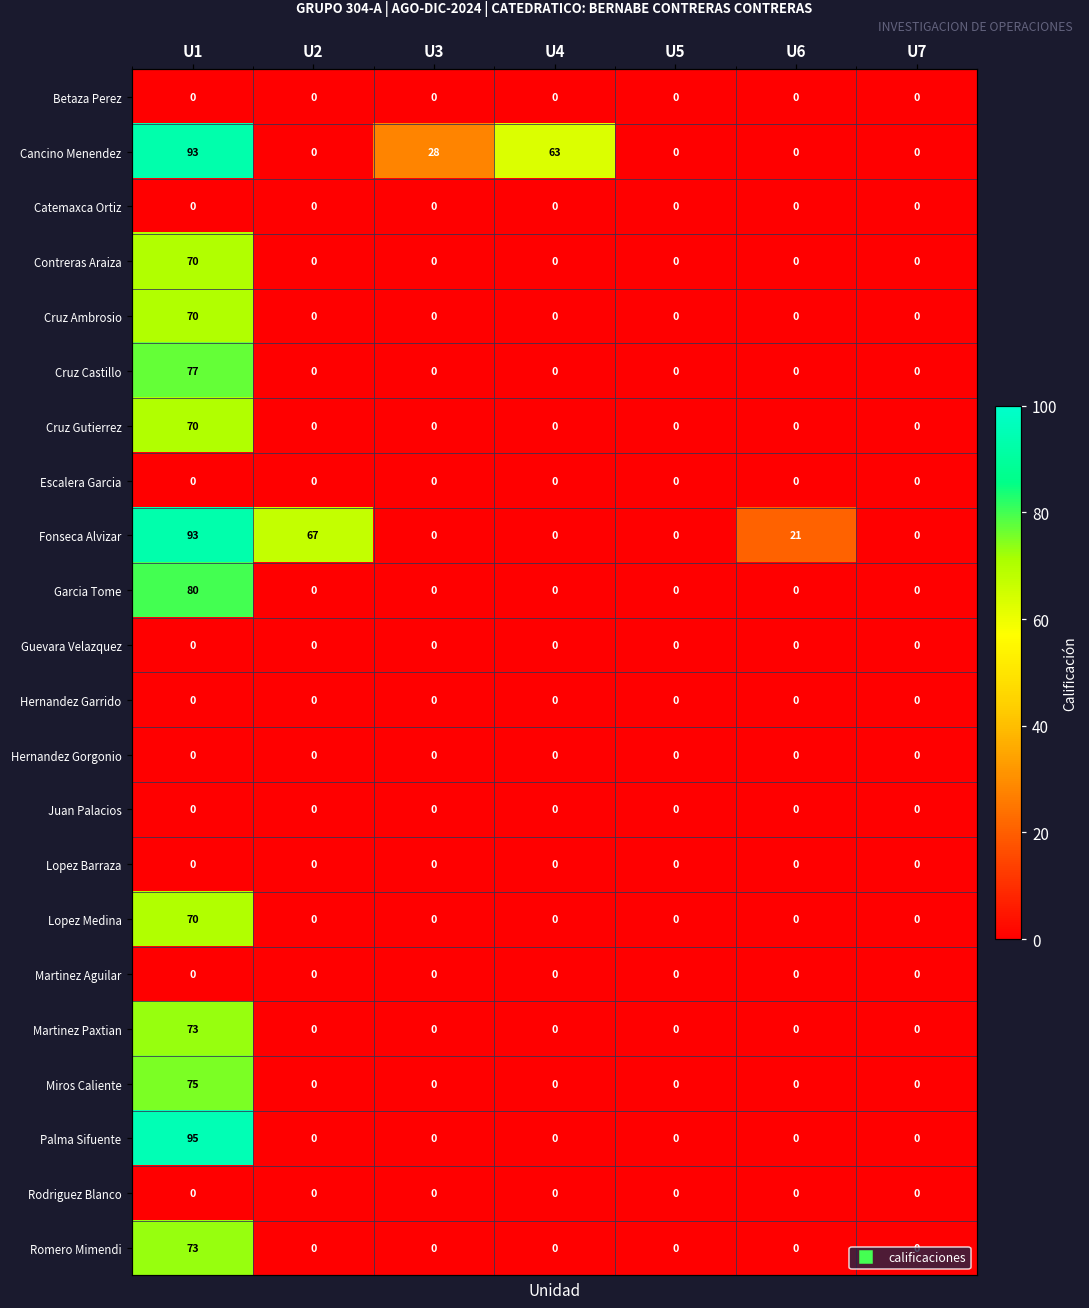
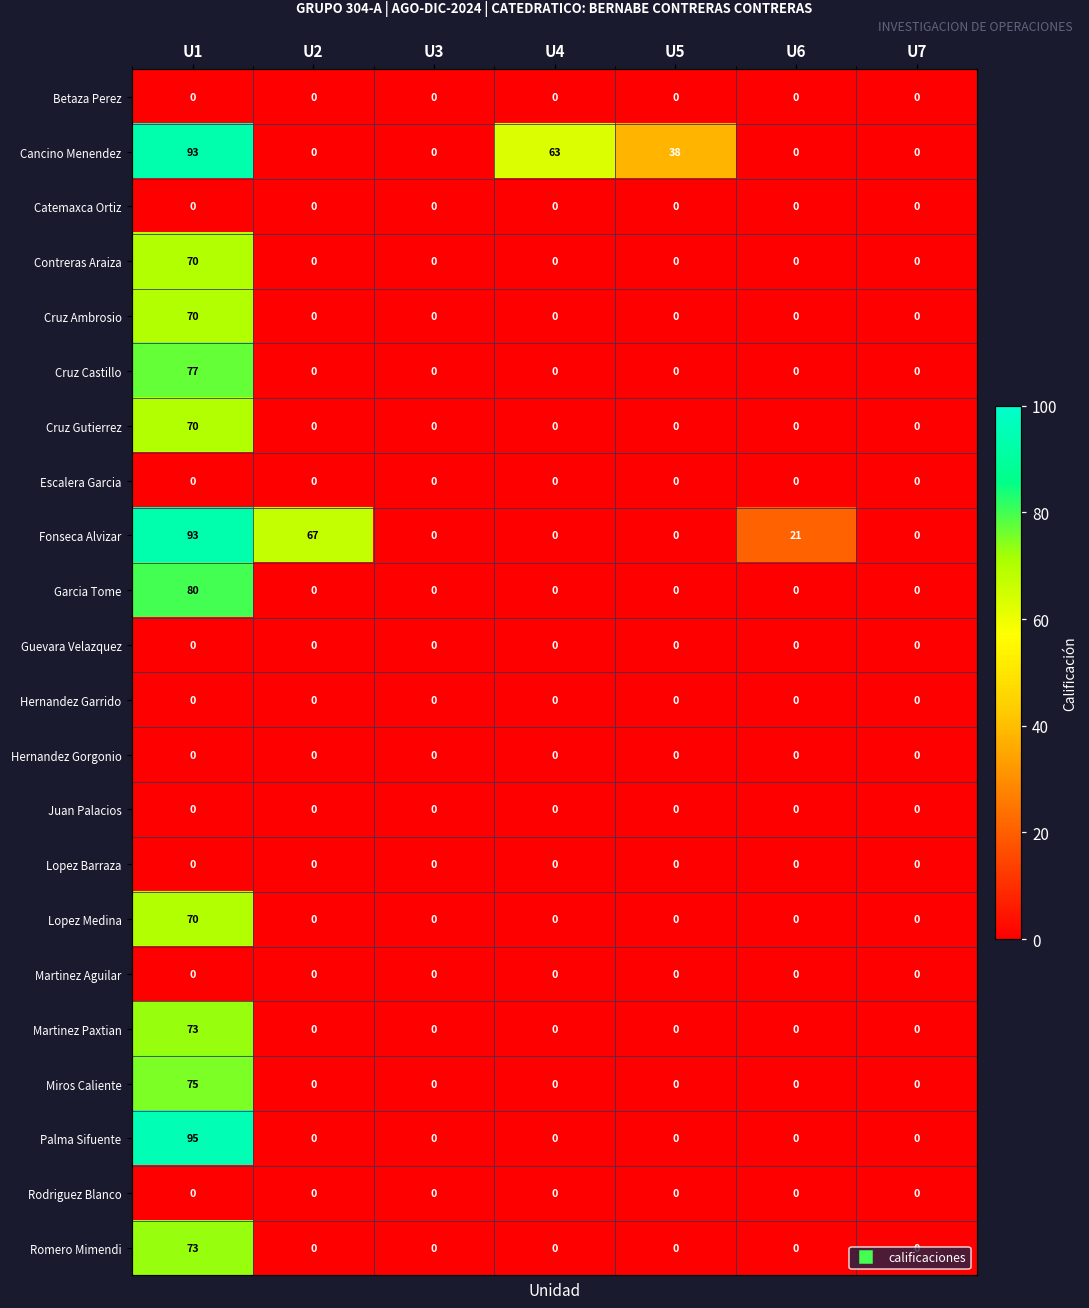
  {
    "Betaza Perez": {
      "U1": 0,
      "U2": 0,
      "U3": 0,
      "U4": 0,
      "U5": 0,
      "U6": 0,
      "U7": 0
    },
    "Cancino Menendez": {
      "U1": 93,
      "U2": 0,
-     "U3": 28,
+     "U3": 0,
      "U4": 63,
-     "U5": 0,
+     "U5": 38,
      "U6": 0,
      "U7": 0
    },
    "Catemaxca Ortiz": {
      "U1": 0,
      "U2": 0,
      "U3": 0,
      "U4": 0,
      "U5": 0,
      "U6": 0,
      "U7": 0
    },
    "Contreras Araiza": {
      "U1": 70,
      "U2": 0,
      "U3": 0,
      "U4": 0,
      "U5": 0,
      "U6": 0,
      "U7": 0
    },
    "Cruz Ambrosio": {
      "U1": 70,
      "U2": 0,
      "U3": 0,
      "U4": 0,
      "U5": 0,
      "U6": 0,
      "U7": 0
    },
    "Cruz Castillo": {
      "U1": 77,
      "U2": 0,
      "U3": 0,
      "U4": 0,
      "U5": 0,
      "U6": 0,
      "U7": 0
    },
    "Cruz Gutierrez": {
      "U1": 70,
      "U2": 0,
      "U3": 0,
      "U4": 0,
      "U5": 0,
      "U6": 0,
      "U7": 0
    },
    "Escalera Garcia": {
      "U1": 0,
      "U2": 0,
      "U3": 0,
      "U4": 0,
      "U5": 0,
      "U6": 0,
      "U7": 0
    },
    "Fonseca Alvizar": {
      "U1": 93,
      "U2": 67,
      "U3": 0,
      "U4": 0,
      "U5": 0,
      "U6": 21,
      "U7": 0
    },
    "Garcia Tome": {
      "U1": 80,
      "U2": 0,
      "U3": 0,
      "U4": 0,
      "U5": 0,
      "U6": 0,
      "U7": 0
    },
    "Guevara Velazquez": {
      "U1": 0,
      "U2": 0,
      "U3": 0,
      "U4": 0,
      "U5": 0,
      "U6": 0,
      "U7": 0
    },
    "Hernandez Garrido": {
      "U1": 0,
      "U2": 0,
      "U3": 0,
      "U4": 0,
      "U5": 0,
      "U6": 0,
      "U7": 0
    },
    "Hernandez Gorgonio": {
      "U1": 0,
      "U2": 0,
      "U3": 0,
      "U4": 0,
      "U5": 0,
      "U6": 0,
      "U7": 0
    },
    "Juan Palacios": {
      "U1": 0,
      "U2": 0,
      "U3": 0,
      "U4": 0,
      "U5": 0,
      "U6": 0,
      "U7": 0
    },
    "Lopez Barraza": {
      "U1": 0,
      "U2": 0,
      "U3": 0,
      "U4": 0,
      "U5": 0,
      "U6": 0,
      "U7": 0
    },
    "Lopez Medina": {
      "U1": 70,
      "U2": 0,
      "U3": 0,
      "U4": 0,
      "U5": 0,
      "U6": 0,
      "U7": 0
    },
    "Martinez Aguilar": {
      "U1": 0,
      "U2": 0,
      "U3": 0,
      "U4": 0,
      "U5": 0,
      "U6": 0,
      "U7": 0
    },
    "Martinez Paxtian": {
      "U1": 73,
      "U2": 0,
      "U3": 0,
      "U4": 0,
      "U5": 0,
      "U6": 0,
      "U7": 0
    },
    "Miros Caliente": {
      "U1": 75,
      "U2": 0,
      "U3": 0,
      "U4": 0,
      "U5": 0,
      "U6": 0,
      "U7": 0
    },
    "Palma Sifuente": {
      "U1": 95,
      "U2": 0,
      "U3": 0,
      "U4": 0,
      "U5": 0,
      "U6": 0,
      "U7": 0
    },
    "Rodriguez Blanco": {
      "U1": 0,
      "U2": 0,
      "U3": 0,
      "U4": 0,
      "U5": 0,
      "U6": 0,
      "U7": 0
    },
    "Romero Mimendi": {
      "U1": 73,
      "U2": 0,
      "U3": 0,
      "U4": 0,
      "U5": 0,
      "U6": 0
    }
  }
